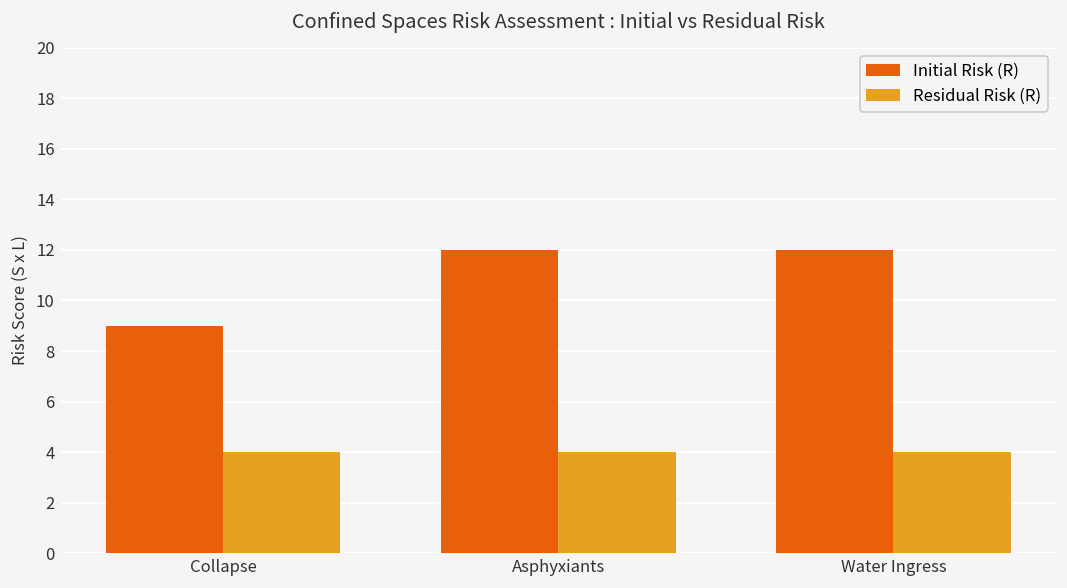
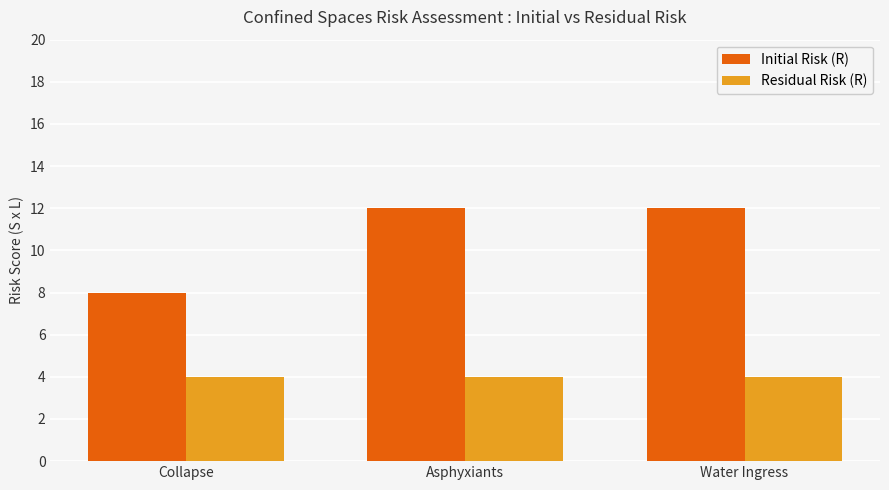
  {
    "Initial Risk (R)": {
-     "Collapse": 9,
+     "Collapse": 8,
      "Asphyxiants": 12,
      "Water Ingress": 12
    },
    "Residual Risk (R)": {
      "Collapse": 4,
      "Asphyxiants": 4,
      "Water Ingress": 4
    }
  }
